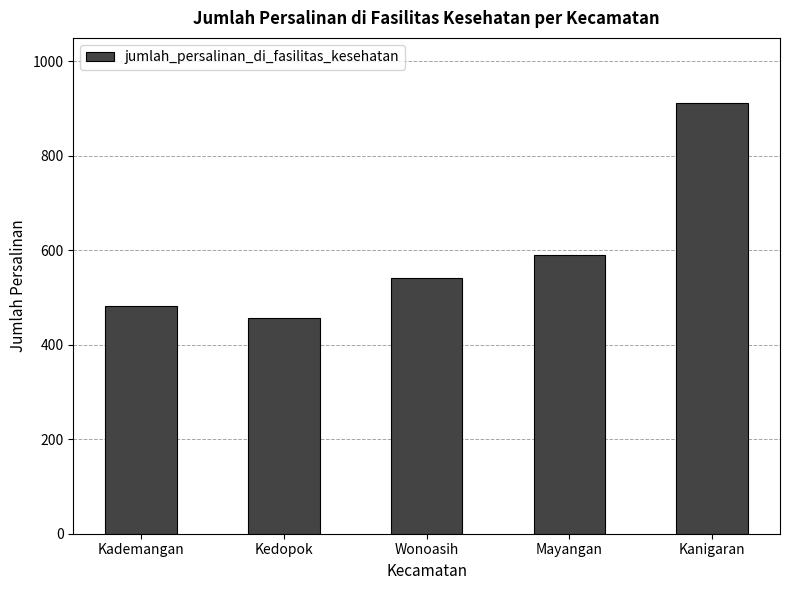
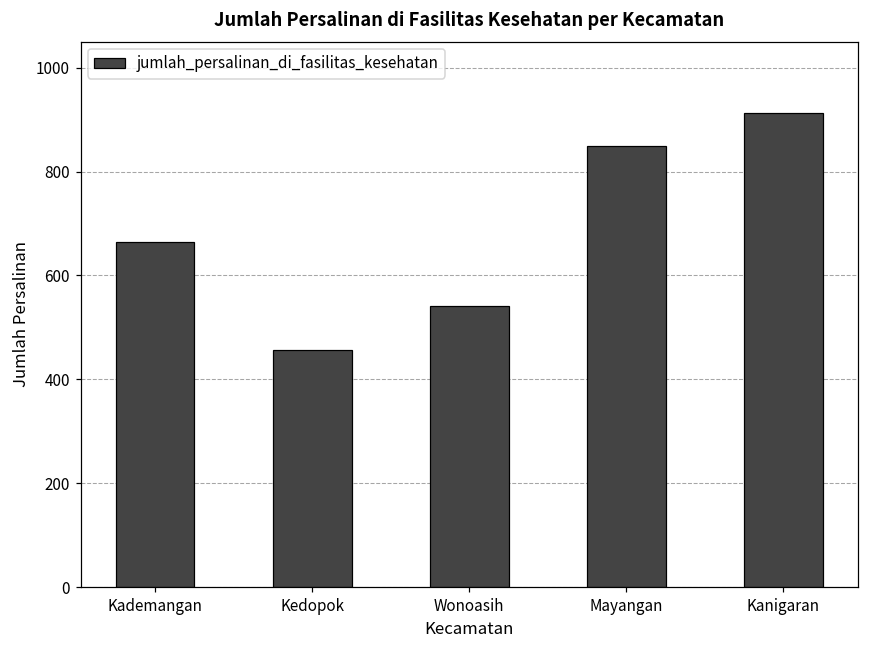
  {
-   "Kademangan": 480,
+   "Kademangan": 660,
    "Kedopok": 460,
    "Wonoasih": 540,
-   "Mayangan": 590,
+   "Mayangan": 850,
    "Kanigaran": 910
  }
